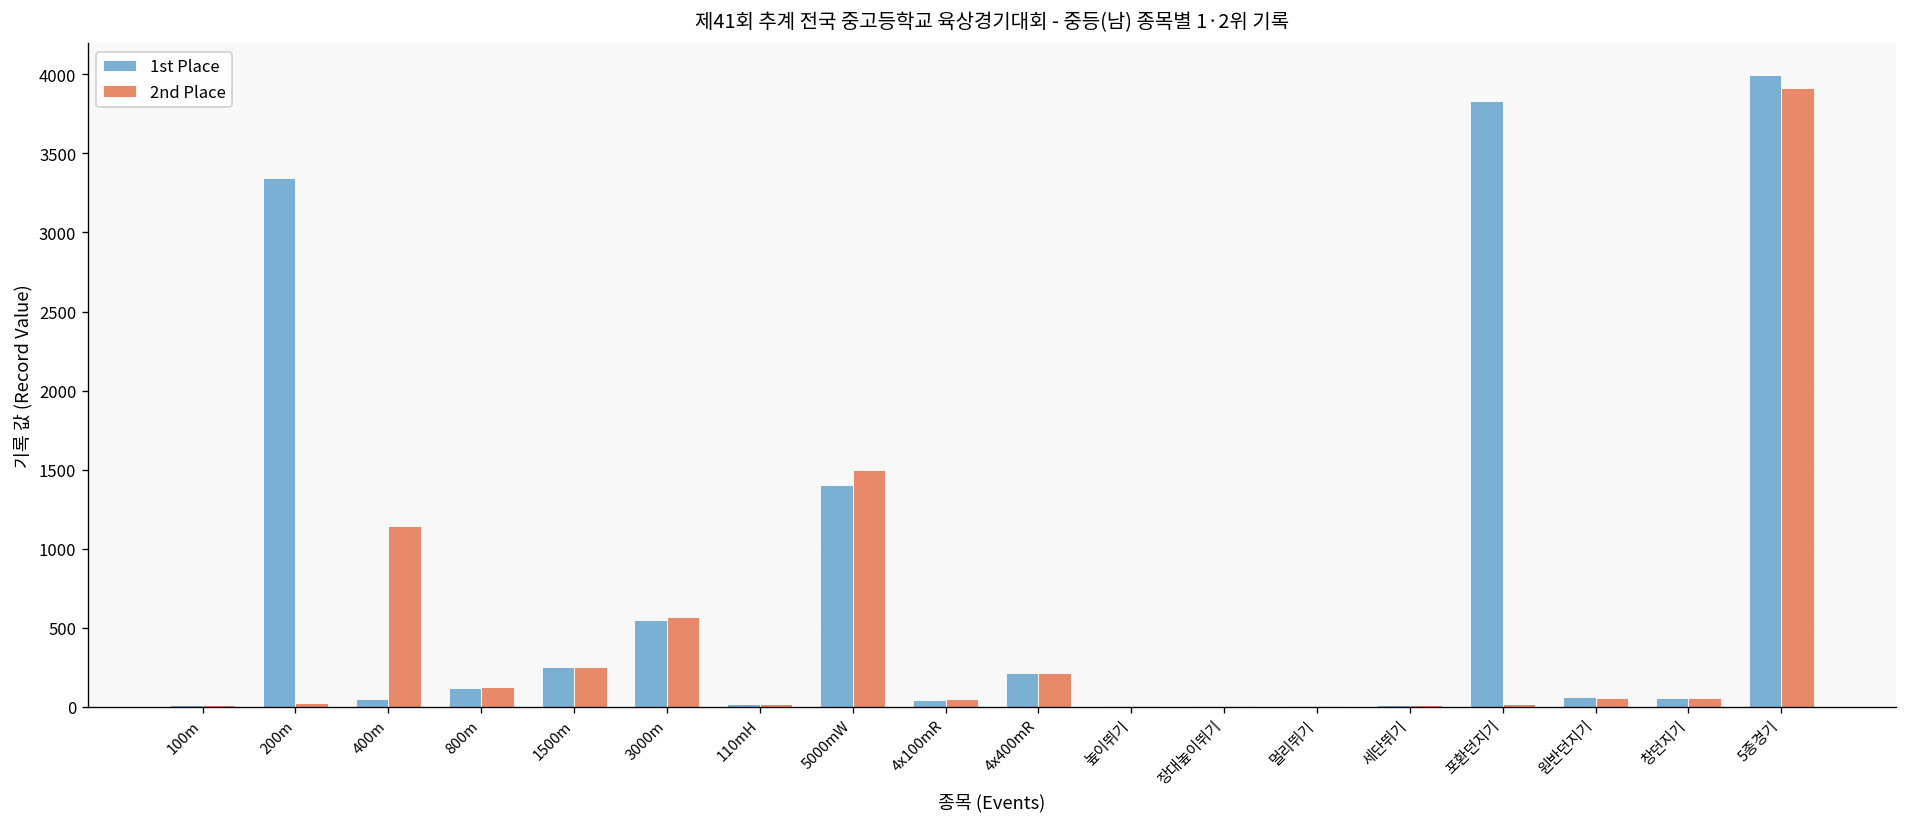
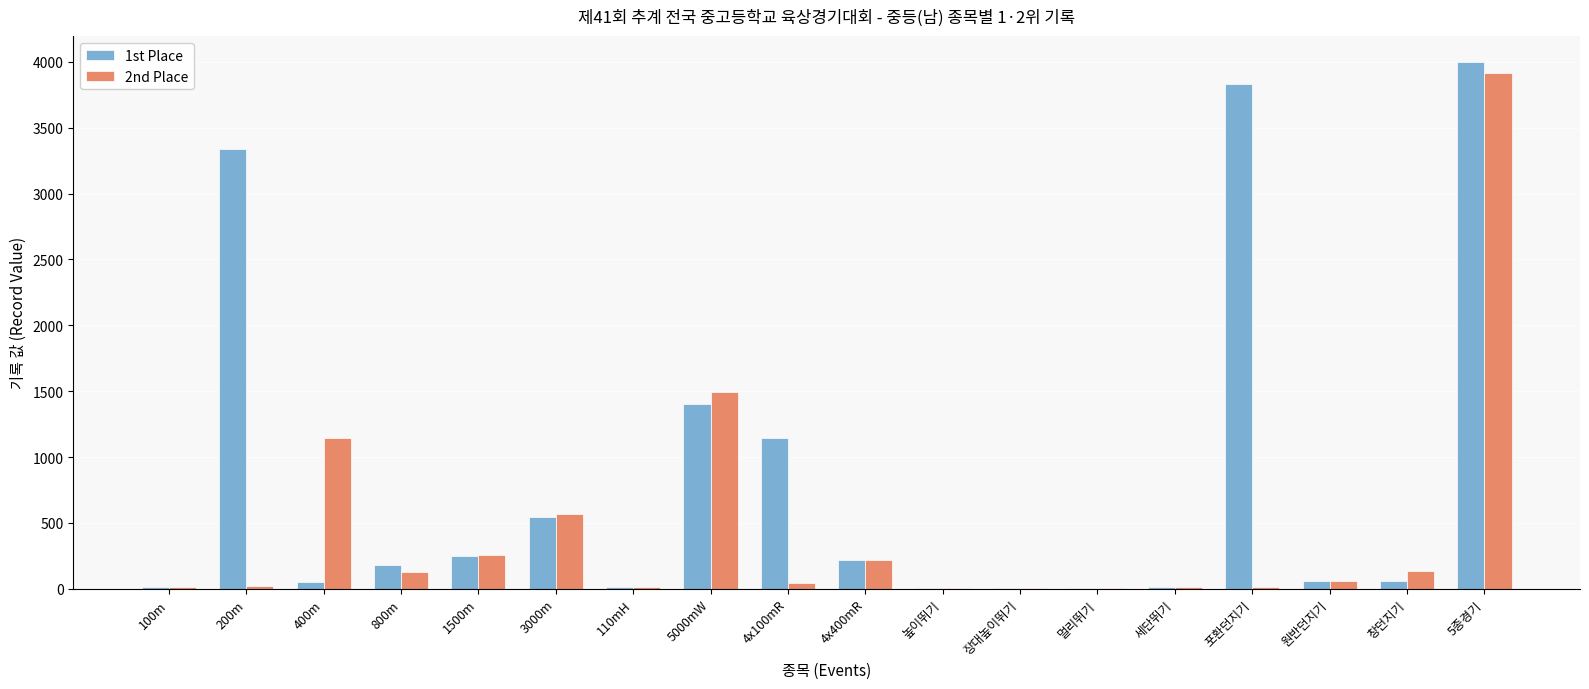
  {
    "1st Place": {
      "200m": 3340,
      "400m": 50,
-     "800m": 120,
+     "800m": 180,
      "1500m": 250,
      "3000m": 550,
      "5000mW": 1400,
-     "4x100mR": 50,
+     "4x100mR": 1140,
      "4x400mR": 220,
      "포환던지기": 3830,
      "원반던지기": 60,
      "창던지기": 60,
      "5종경기": 4000
    },
    "2nd Place": {
      "200m": 20,
      "400m": 1150,
      "800m": 120,
      "1500m": 250,
      "3000m": 570,
      "5000mW": 1500,
      "4x100mR": 50,
      "4x400mR": 220,
      "원반던지기": 60,
-     "창던지기": 50,
+     "창던지기": 140,
      "5종경기": 3910
    }
  }
